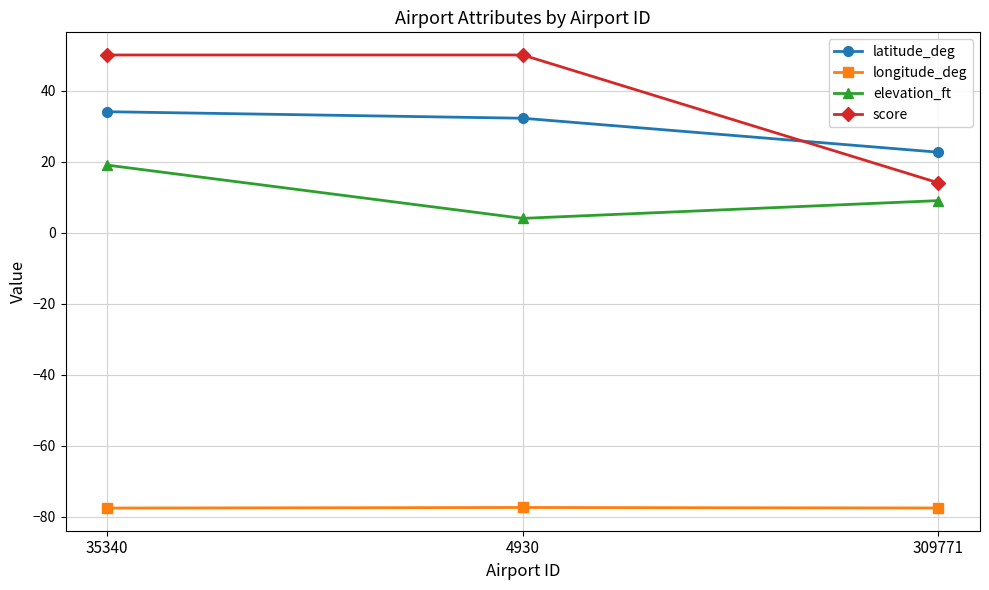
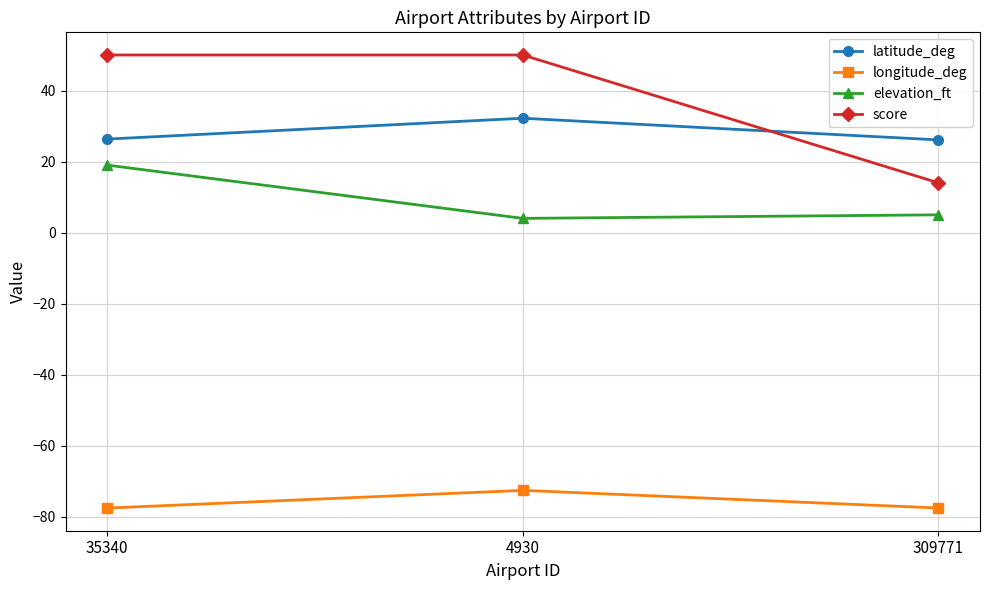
  {
    "latitude_deg": {
-     "35340": 34,
+     "35340": 26,
      "4930": 32,
-     "309771": 23
+     "309771": 26
    },
    "longitude_deg": {
      "35340": -78,
-     "4930": -77,
+     "4930": -73,
      "309771": -78
    },
    "elevation_ft": {
      "35340": 19,
      "4930": 4,
-     "309771": 9
+     "309771": 5
    },
    "score": {
      "35340": 50,
      "4930": 50,
      "309771": 14
    }
  }
